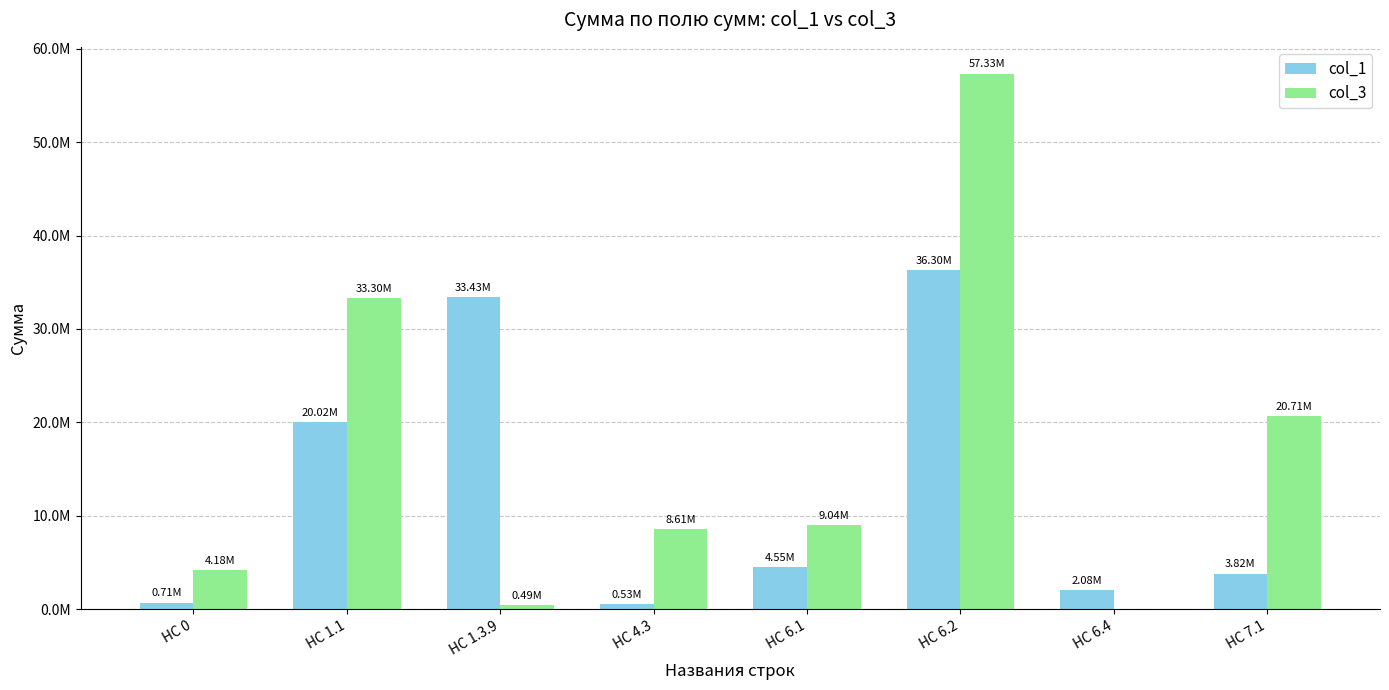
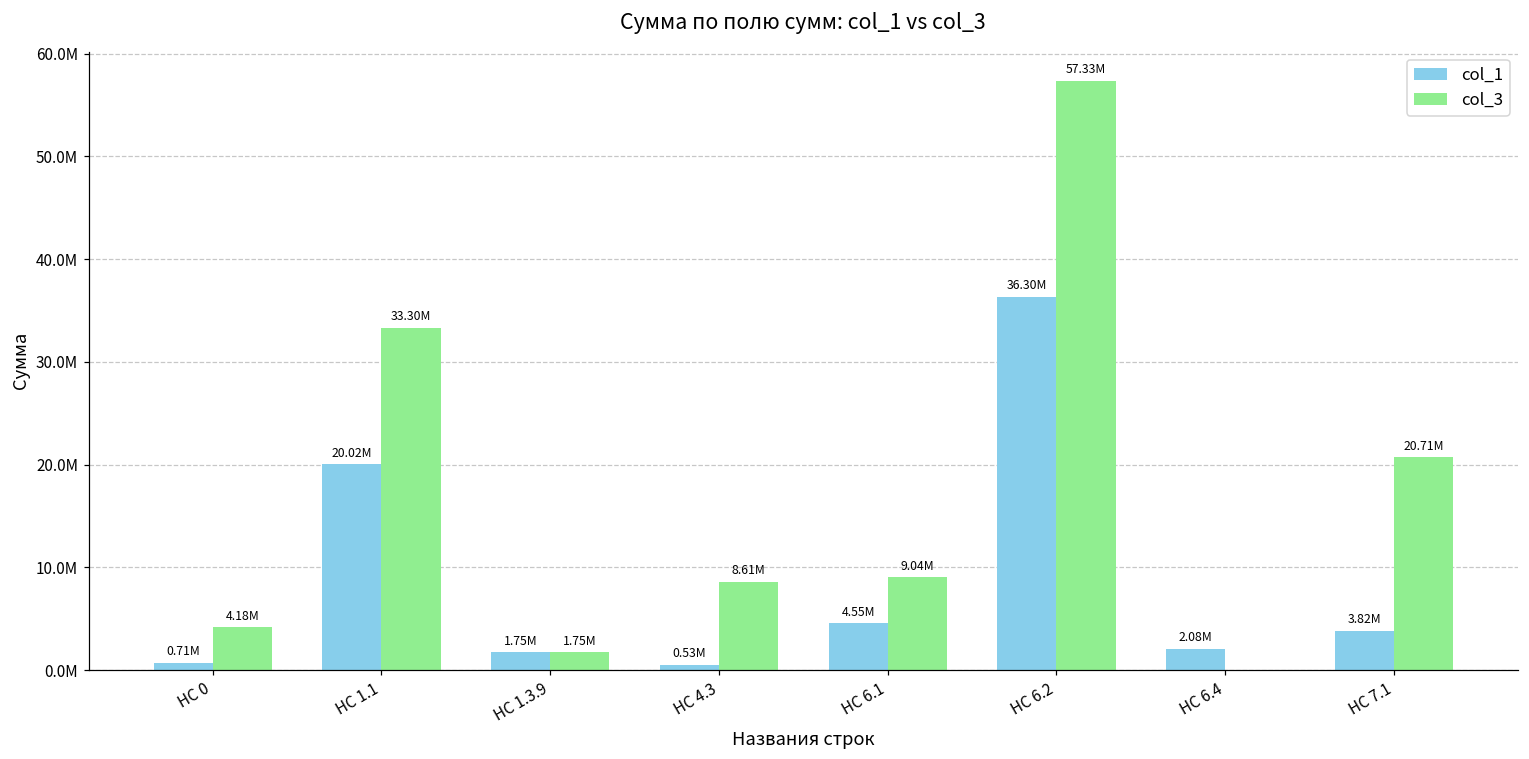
  {
    "col_1": {
      "HC 0": "0.71M",
      "HC 1.1": "20.02M",
-     "HC 1.3.9": "33.43M",
+     "HC 1.3.9": "1.75M",
      "HC 4.3": "0.53M",
      "HC 6.1": "4.55M",
      "HC 6.2": "36.30M",
      "HC 6.4": "2.08M",
      "HC 7.1": "3.82M"
    },
    "col_3": {
      "HC 0": "4.18M",
      "HC 1.1": "33.30M",
-     "HC 1.3.9": "0.49M",
+     "HC 1.3.9": "1.75M",
      "HC 4.3": "8.61M",
      "HC 6.1": "9.04M",
      "HC 6.2": "57.33M",
      "HC 7.1": "20.71M"
    }
  }
